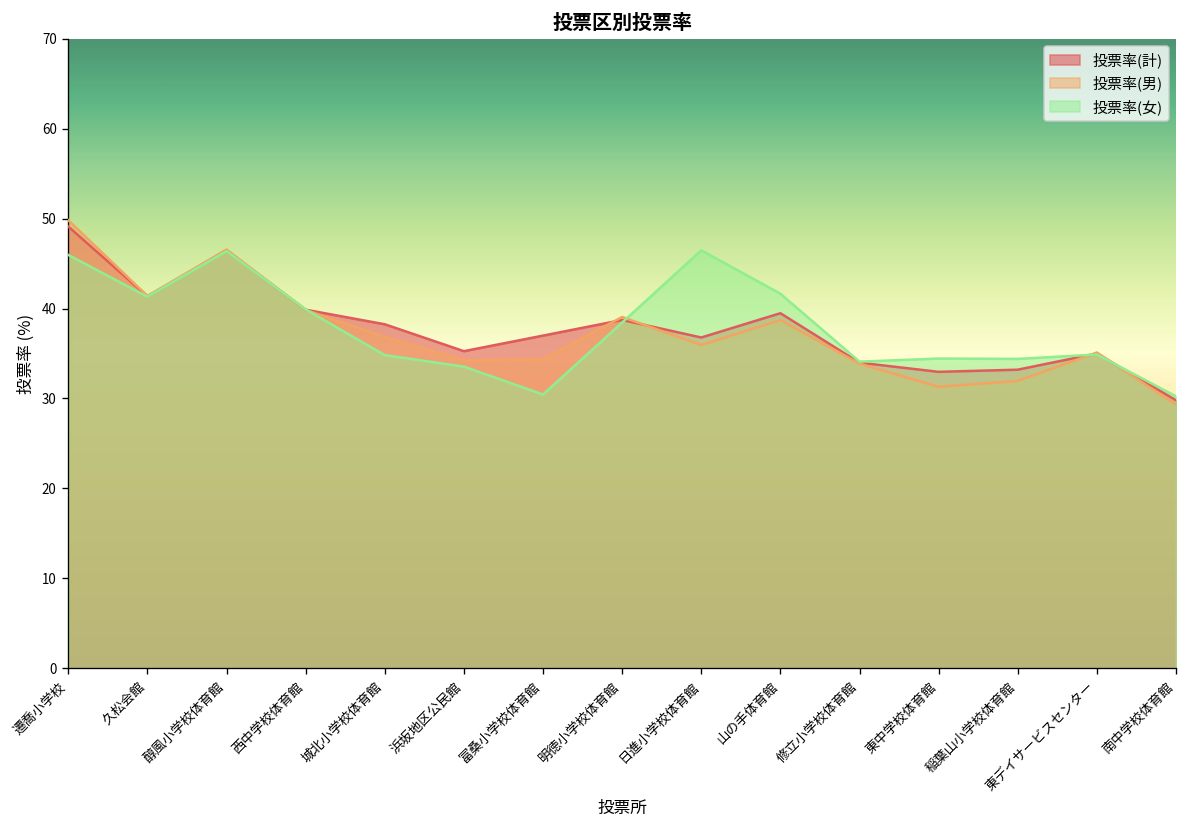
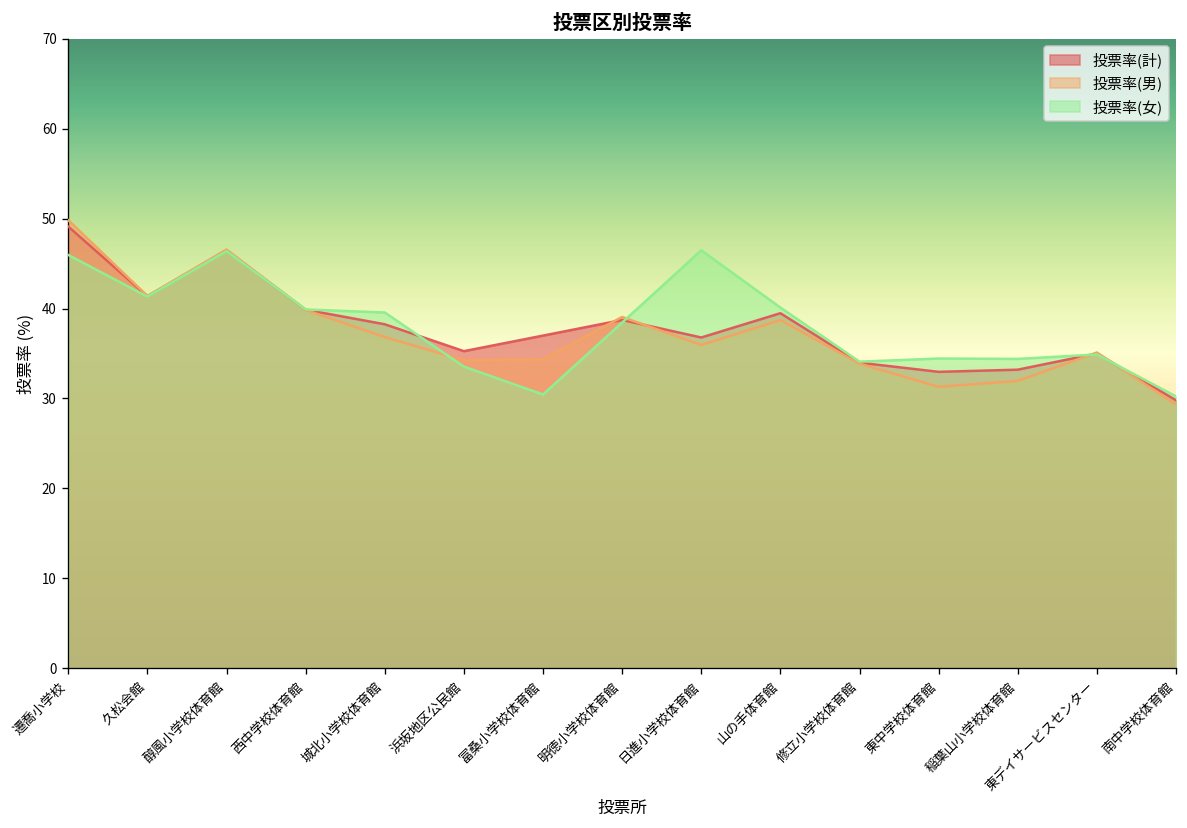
  {
    "投票率(女)": {
      "遷喬小学校": 46,
-     "城北小学校体育館": 35,
+     "城北小学校体育館": 40,
      "浜坂地区公民館": 34,
      "富桑小学校体育館": 30,
      "日進小学校体育館": 46,
-     "山の手体育館": 42,
+     "山の手体育館": 40,
      "東中学校体育館": 34,
      "稲葉山小学校体育館": 34,
      "南中学校体育館": 30
    }
  }
